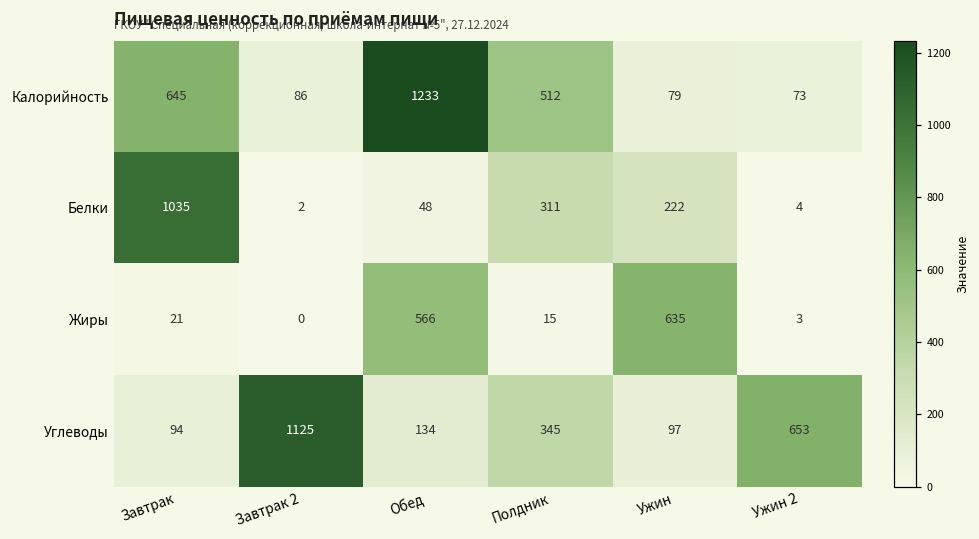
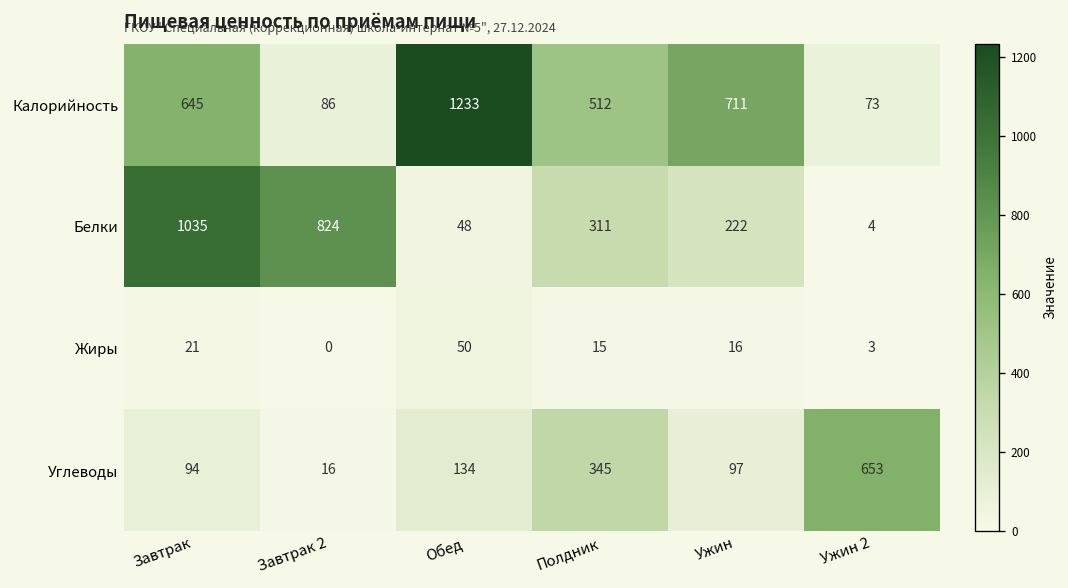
  {
    "Калорийность": {
      "Завтрак": 645,
      "Завтрак 2": 86,
      "Обед": 1233,
      "Полдник": 512,
-     "Ужин": 79,
+     "Ужин": 711,
      "Ужин 2": 73
    },
    "Белки": {
      "Завтрак": 1035,
-     "Завтрак 2": 2,
+     "Завтрак 2": 824,
      "Обед": 48,
      "Полдник": 311,
      "Ужин": 222,
      "Ужин 2": 4
    },
    "Жиры": {
      "Завтрак": 21,
      "Завтрак 2": 0,
-     "Обед": 566,
+     "Обед": 50,
      "Полдник": 15,
-     "Ужин": 635,
+     "Ужин": 16,
      "Ужин 2": 3
    },
    "Углеводы": {
      "Завтрак": 94,
-     "Завтрак 2": 1125,
+     "Завтрак 2": 16,
      "Обед": 134,
      "Полдник": 345,
      "Ужин": 97,
      "Ужин 2": 653
    }
  }
